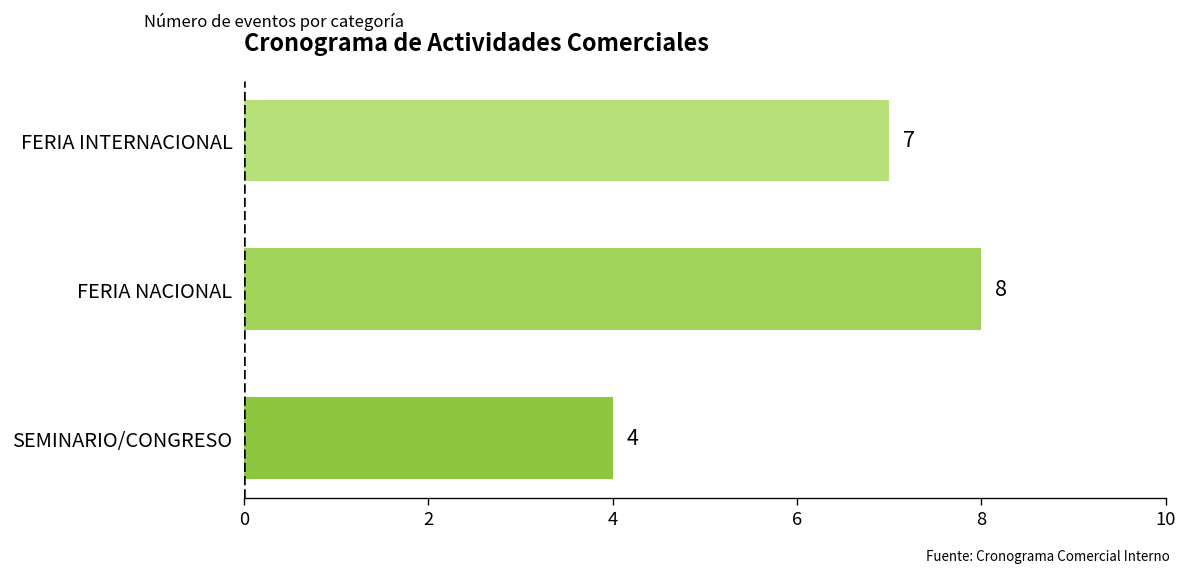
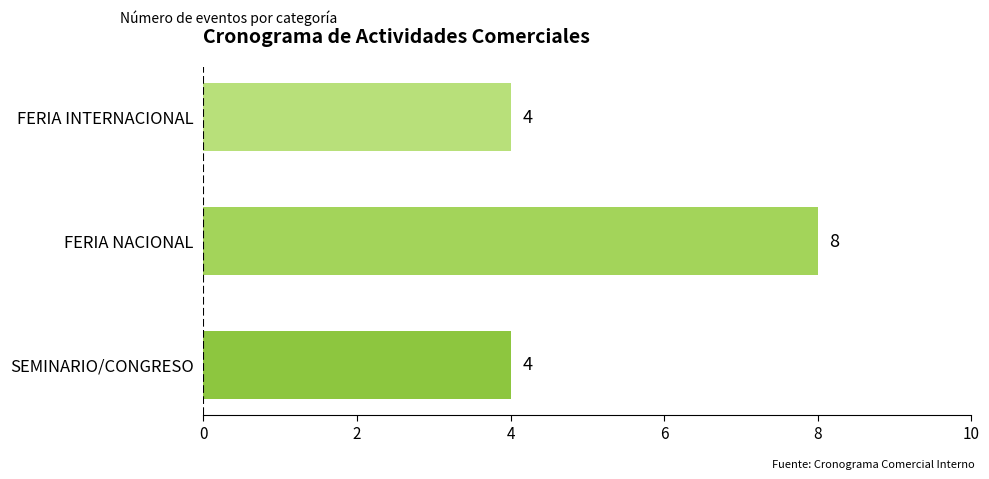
  {
-   "FERIA INTERNACIONAL": 7,
+   "FERIA INTERNACIONAL": 4,
    "FERIA NACIONAL": 8,
    "SEMINARIO/CONGRESO": 4
  }
